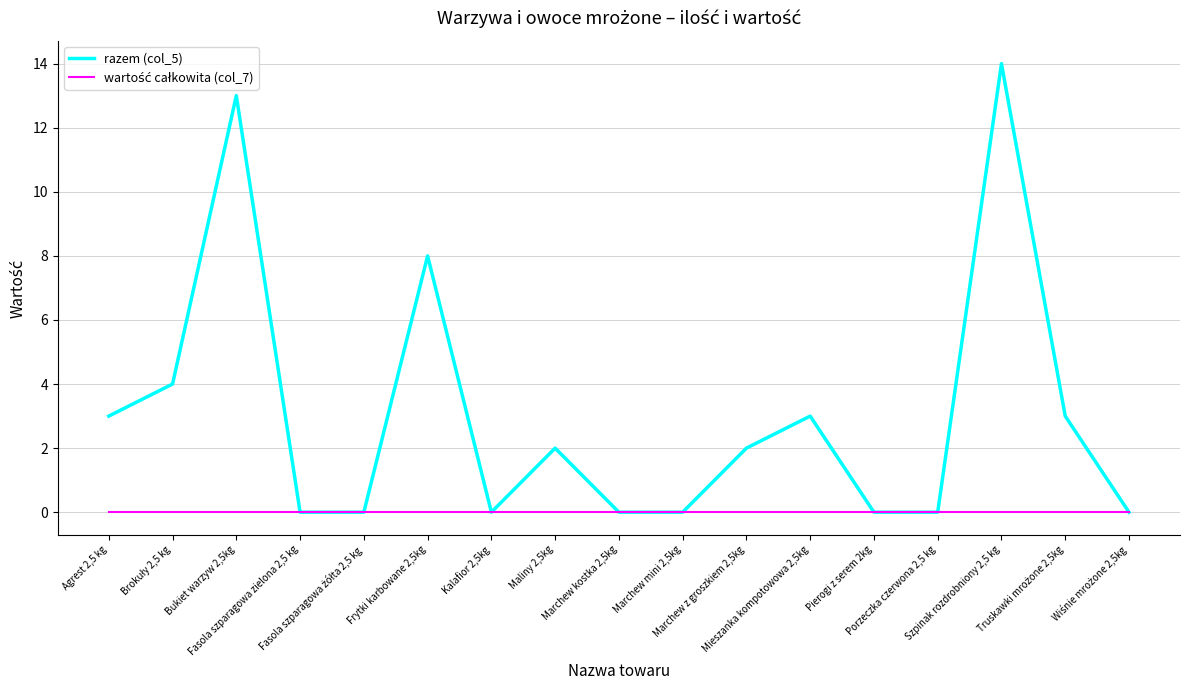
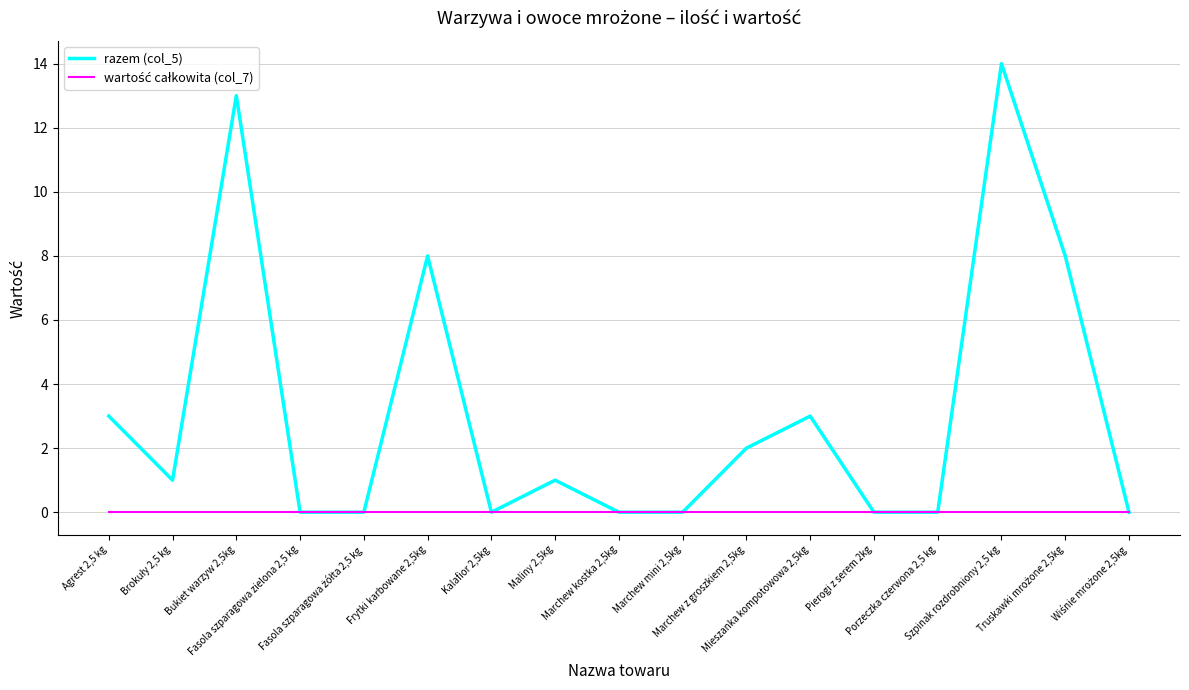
  {
    "razem (col_5)": {
      "Agrest 2,5 kg": 3,
-     "Brokuły 2,5 kg": 4,
+     "Brokuły 2,5 kg": 1,
      "Bukiet warzyw 2,5kg": 13,
      "Frytki karbowane 2,5kg": 8,
-     "Maliny 2,5kg": 2,
+     "Maliny 2,5kg": 1,
      "Marchew z groszkiem 2,5kg": 2,
      "Mieszanka kompotowowa 2,5kg": 3,
      "Szpinak rozdrobniony 2,5 kg": 14,
-     "Truskawki mrożone 2,5kg": 3
+     "Truskawki mrożone 2,5kg": 8
    },
    "wartość całkowita (col_7)": {
      "Agrest 2,5 kg": 0,
      "Brokuły 2,5 kg": 0,
      "Bukiet warzyw 2,5kg": 0,
      "Frytki karbowane 2,5kg": 0,
      "Maliny 2,5kg": 0,
      "Marchew z groszkiem 2,5kg": 0,
      "Mieszanka kompotowowa 2,5kg": 0,
      "Szpinak rozdrobniony 2,5 kg": 0,
      "Truskawki mrożone 2,5kg": 0
    }
  }
